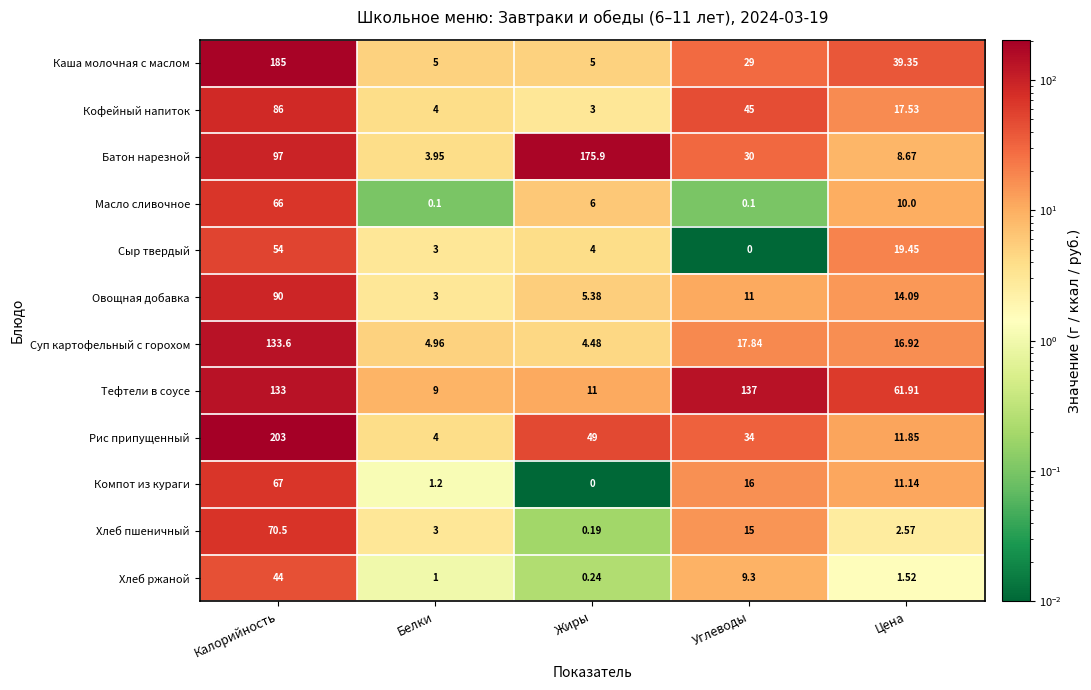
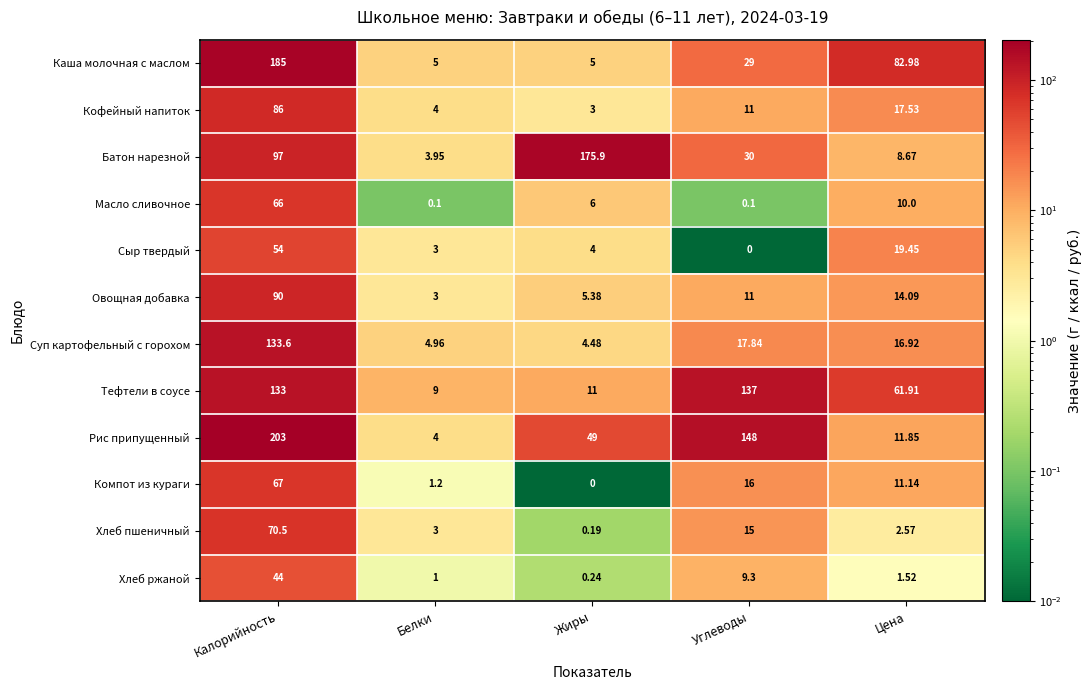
  {
    "Каша молочная с маслом": {
      "Калорийность": 185,
      "Белки": 5,
      "Жиры": 5,
      "Углеводы": 29,
-     "Цена": 39.35
+     "Цена": 82.98
    },
    "Кофейный напиток": {
      "Калорийность": 86,
      "Белки": 4,
      "Жиры": 3,
-     "Углеводы": 45,
+     "Углеводы": 11,
      "Цена": 17.53
    },
    "Батон нарезной": {
      "Калорийность": 97,
      "Белки": 3.95,
      "Жиры": 175.9,
      "Углеводы": 30,
      "Цена": 8.67
    },
    "Масло сливочное": {
      "Калорийность": 66,
      "Белки": 0.1,
      "Жиры": 6,
      "Углеводы": 0.1,
      "Цена": 10.0
    },
    "Сыр твердый": {
      "Калорийность": 54,
      "Белки": 3,
      "Жиры": 4,
      "Углеводы": 0,
      "Цена": 19.45
    },
    "Овощная добавка": {
      "Калорийность": 90,
      "Белки": 3,
      "Жиры": 5.38,
      "Углеводы": 11,
      "Цена": 14.09
    },
    "Суп картофельный с горохом": {
      "Калорийность": 133.6,
      "Белки": 4.96,
      "Жиры": 4.48,
      "Углеводы": 17.84,
      "Цена": 16.92
    },
    "Тефтели в соусе": {
      "Калорийность": 133,
      "Белки": 9,
      "Жиры": 11,
      "Углеводы": 137,
      "Цена": 61.91
    },
    "Рис припущенный": {
      "Калорийность": 203,
      "Белки": 4,
      "Жиры": 49,
-     "Углеводы": 34,
+     "Углеводы": 148,
      "Цена": 11.85
    },
    "Компот из кураги": {
      "Калорийность": 67,
      "Белки": 1.2,
      "Жиры": 0,
      "Углеводы": 16,
      "Цена": 11.14
    },
    "Хлеб пшеничный": {
      "Калорийность": 70.5,
      "Белки": 3,
      "Жиры": 0.19,
      "Углеводы": 15,
      "Цена": 2.57
    },
    "Хлеб ржаной": {
      "Калорийность": 44,
      "Белки": 1,
      "Жиры": 0.24,
      "Углеводы": 9.3,
      "Цена": 1.52
    }
  }
